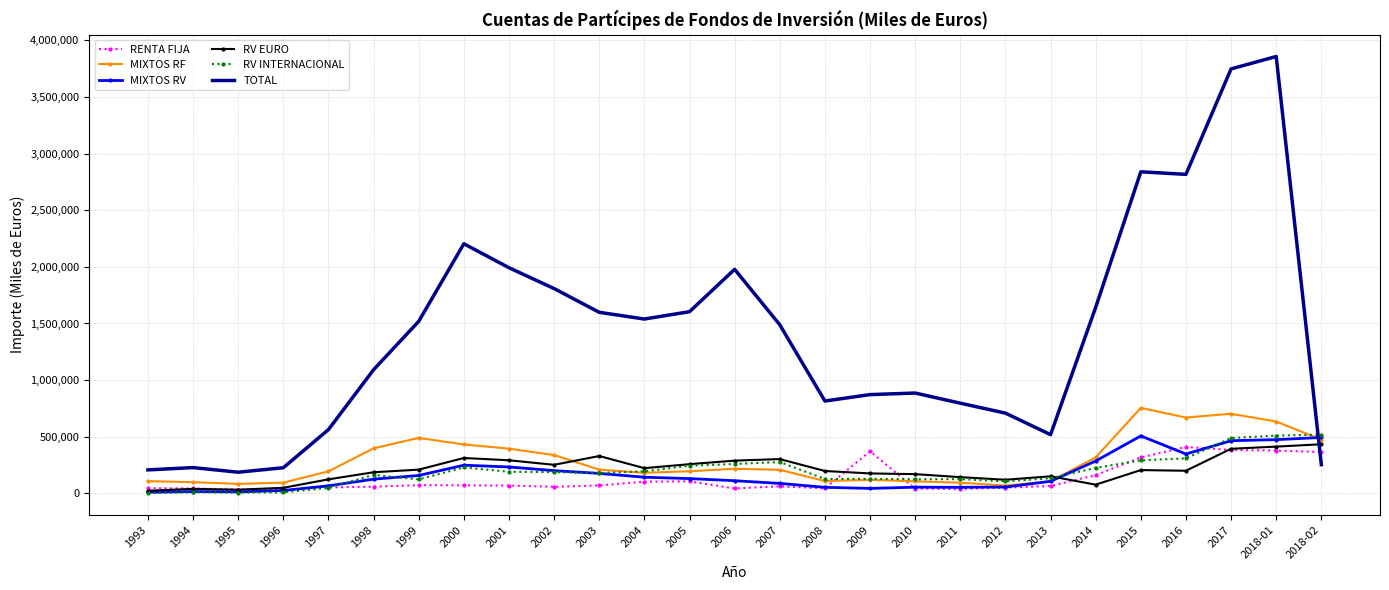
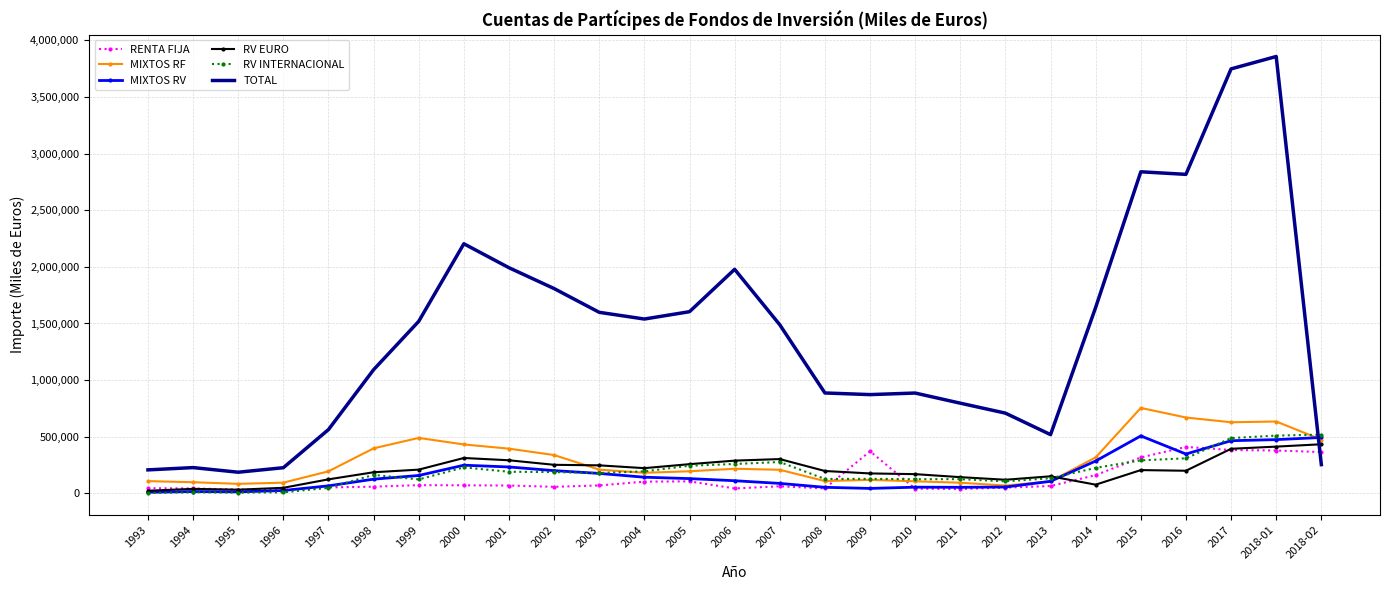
  {
    "RENTA FIJA": {
      "1998": "60,000",
      "1999": "70,000",
      "2000": "70,000",
      "2001": "70,000",
      "2002": "60,000",
      "2003": "70,000",
      "2004": "100,000",
      "2005": "110,000",
      "2006": "40,000",
      "2007": "60,000",
      "2009": "370,000",
      "2013": "70,000",
      "2014": "160,000",
      "2015": "320,000",
      "2016": "410,000",
      "2018-01": "380,000",
      "2018-02": "370,000"
    },
    "MIXTOS RF": {
      "1993": "110,000",
      "1994": "100,000",
      "1995": "80,000",
      "1996": "90,000",
      "1997": "190,000",
      "1998": "400,000",
      "1999": "490,000",
      "2000": "430,000",
      "2001": "390,000",
      "2002": "340,000",
      "2003": "210,000",
      "2005": "200,000",
      "2006": "220,000",
      "2007": "210,000",
      "2011": "90,000",
      "2014": "320,000",
      "2015": "750,000",
      "2016": "670,000",
-     "2017": "700,000",
+     "2017": "630,000",
      "2018-01": "630,000"
    },
    "MIXTOS RV": {
      "1998": "130,000",
      "1999": "160,000",
      "2001": "230,000",
      "2004": "140,000",
      "2005": "130,000",
      "2006": "110,000",
      "2007": "90,000",
      "2009": "40,000",
      "2014": "290,000",
      "2015": "510,000",
      "2016": "350,000",
      "2017": "470,000",
      "2018-01": "470,000"
    },
    "RV EURO": {
      "1997": "120,000",
      "1998": "190,000",
      "1999": "210,000",
      "2000": "310,000",
      "2001": "290,000",
      "2002": "250,000",
-     "2003": "330,000",
+     "2003": "250,000",
      "2004": "220,000",
      "2006": "290,000",
      "2007": "300,000",
      "2008": "200,000",
      "2009": "180,000",
      "2010": "170,000",
      "2014": "80,000",
      "2015": "210,000",
      "2016": "200,000",
      "2018-01": "410,000",
      "2018-02": "430,000"
    },
    "RV INTERNACIONAL": {
      "1998": "160,000",
      "1999": "120,000",
      "2001": "190,000",
      "2006": "260,000",
      "2007": "280,000",
      "2014": "230,000",
      "2015": "290,000",
      "2016": "310,000",
      "2017": "490,000",
      "2018-01": "510,000",
      "2018-02": "520,000"
    },
    "TOTAL": {
      "1993": "210,000",
      "1994": "230,000",
      "1995": "190,000",
      "1996": "230,000",
      "1997": "560,000",
      "1998": "1,090,000",
      "1999": "1,520,000",
      "2000": "2,200,000",
      "2001": "1,990,000",
      "2002": "1,810,000",
      "2003": "1,600,000",
      "2004": "1,540,000",
      "2005": "1,600,000",
      "2006": "1,980,000",
      "2007": "1,490,000",
-     "2008": "820,000",
+     "2008": "890,000",
      "2009": "870,000",
      "2010": "890,000",
      "2011": "800,000",
      "2012": "710,000",
      "2013": "520,000",
      "2014": "1,640,000",
      "2015": "2,840,000",
      "2016": "2,820,000",
      "2017": "3,750,000",
      "2018-01": "3,860,000",
      "2018-02": "250,000"
    }
  }
